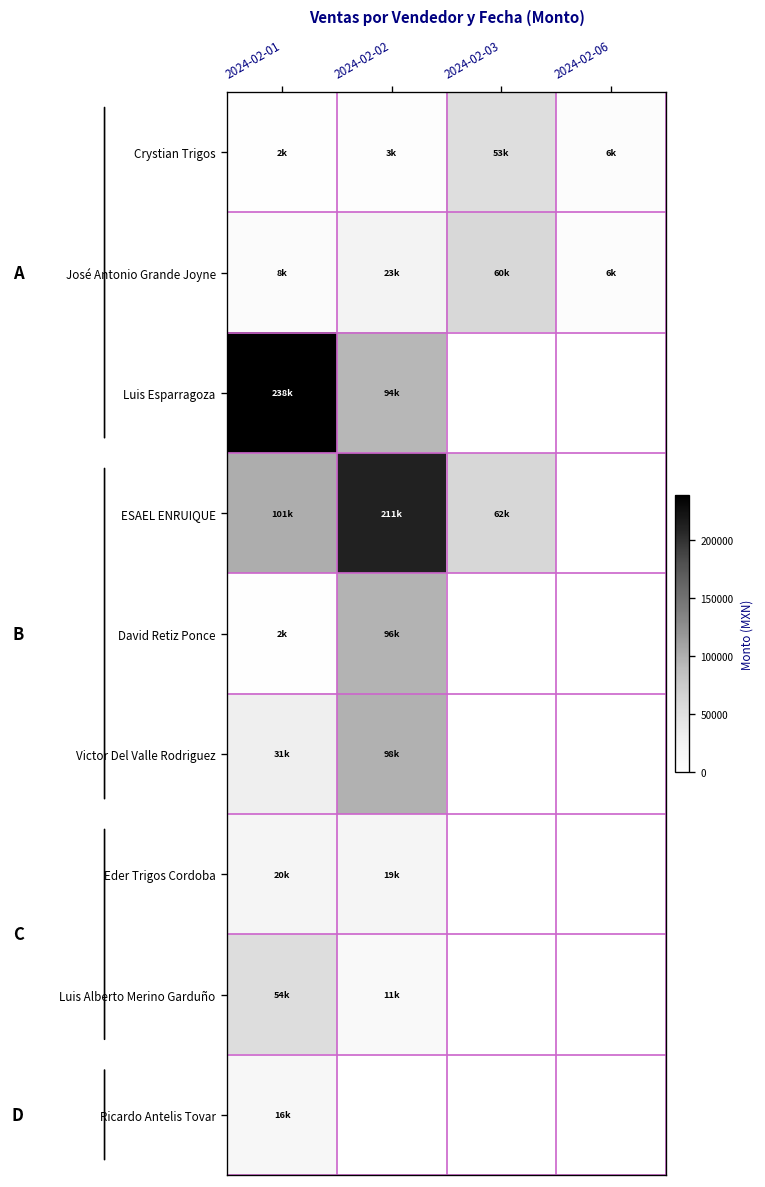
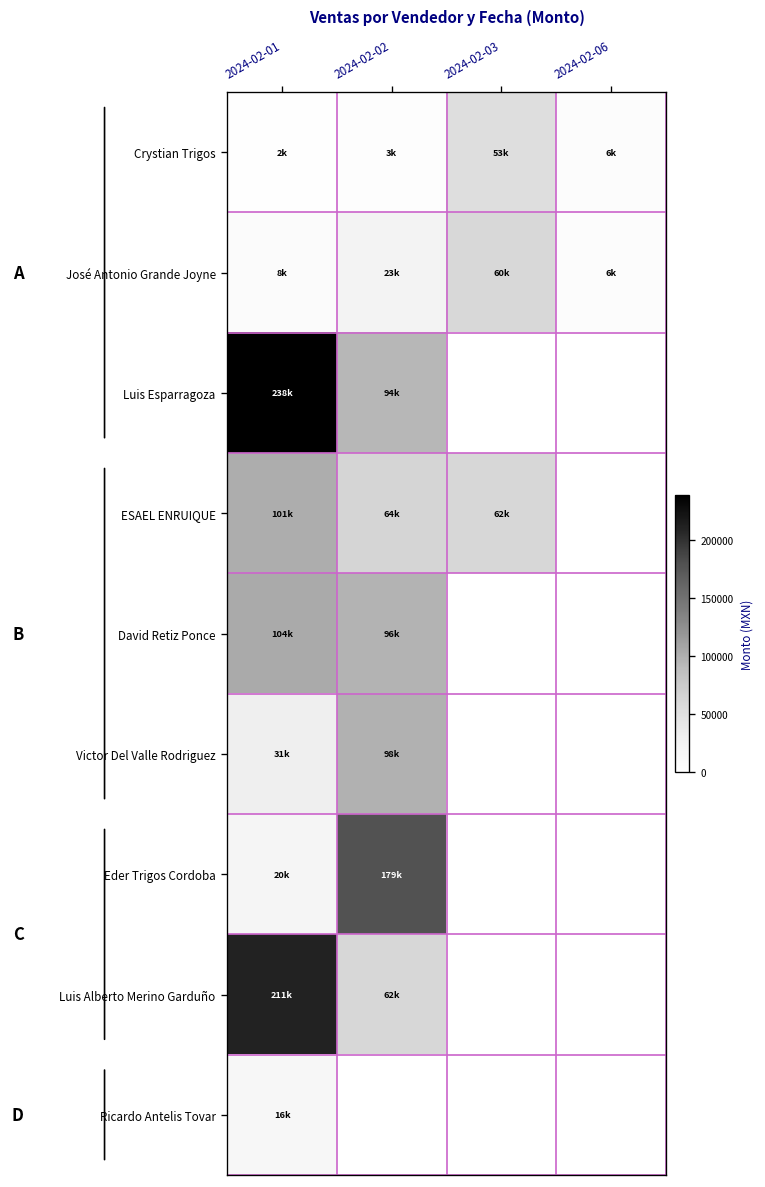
  {
    "Crystian Trigos": {
      "2024-02-01": "2k",
      "2024-02-02": "3k",
      "2024-02-03": "53k",
      "2024-02-06": "6k"
    },
    "José Antonio Grande Joyne": {
      "2024-02-01": "8k",
      "2024-02-02": "23k",
      "2024-02-03": "60k",
      "2024-02-06": "6k"
    },
    "Luis Esparragoza": {
      "2024-02-01": "238k",
      "2024-02-02": "94k"
    },
    "ESAEL ENRUIQUE": {
      "2024-02-01": "101k",
-     "2024-02-02": "211k",
+     "2024-02-02": "64k",
      "2024-02-03": "62k"
    },
    "David Retiz Ponce": {
-     "2024-02-01": "2k",
+     "2024-02-01": "104k",
      "2024-02-02": "96k"
    },
    "Victor Del Valle Rodriguez": {
      "2024-02-01": "31k",
      "2024-02-02": "98k"
    },
    "Eder Trigos Cordoba": {
      "2024-02-01": "20k",
-     "2024-02-02": "19k"
+     "2024-02-02": "179k"
    },
    "Luis Alberto Merino Garduño": {
-     "2024-02-01": "54k",
-     "2024-02-02": "11k"
+     "2024-02-01": "211k",
+     "2024-02-02": "62k"
    },
    "Ricardo Antelis Tovar": {
      "2024-02-01": "16k"
    }
  }
